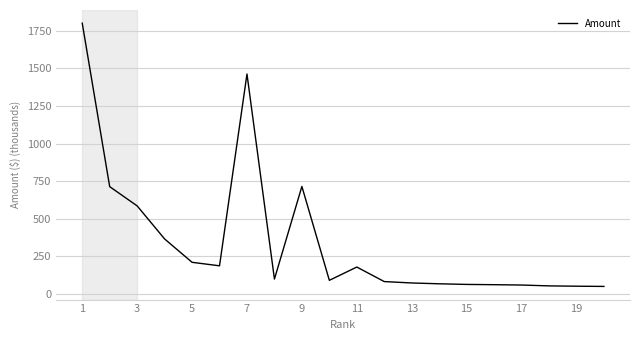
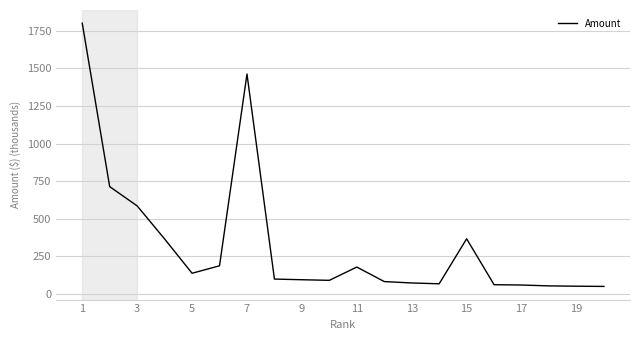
  {
    "1": 1800,
    "3": 590,
-   "5": 210,
+   "5": 140,
    "7": 1460,
-   "9": 720,
+   "9": 100,
    "11": 180,
    "13": 70,
-   "15": 60,
+   "15": 370,
    "17": 60,
    "19": 50
  }
